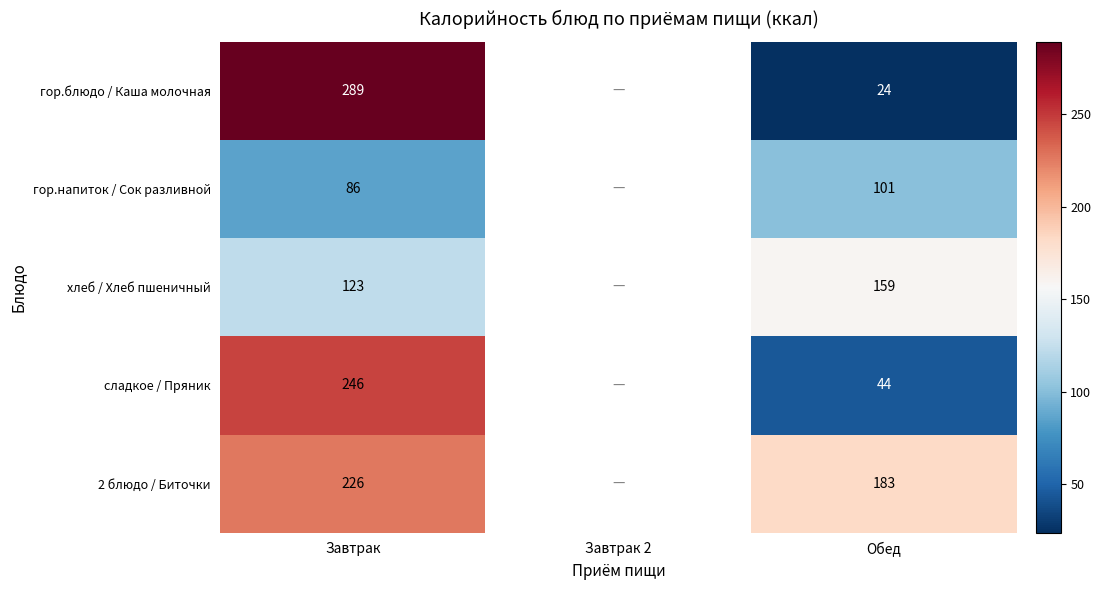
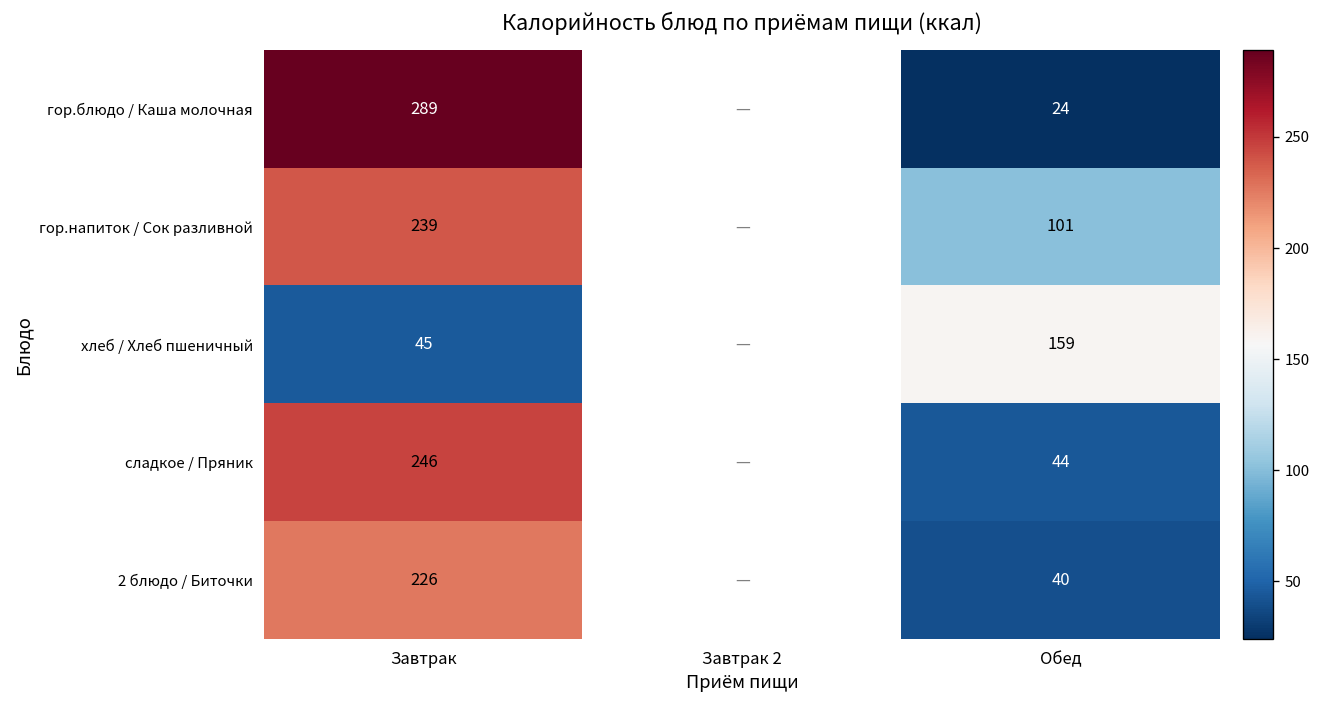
  {
    "гор.блюдо / Каша молочная": {
      "Завтрак": 289,
      "Обед": 24
    },
    "гор.напиток / Сок разливной": {
-     "Завтрак": 86,
+     "Завтрак": 239,
      "Обед": 101
    },
    "хлеб / Хлеб пшеничный": {
-     "Завтрак": 123,
+     "Завтрак": 45,
      "Обед": 159
    },
    "сладкое / Пряник": {
      "Завтрак": 246,
      "Обед": 44
    },
    "2 блюдо / Биточки": {
      "Завтрак": 226,
-     "Обед": 183
+     "Обед": 40
    }
  }
